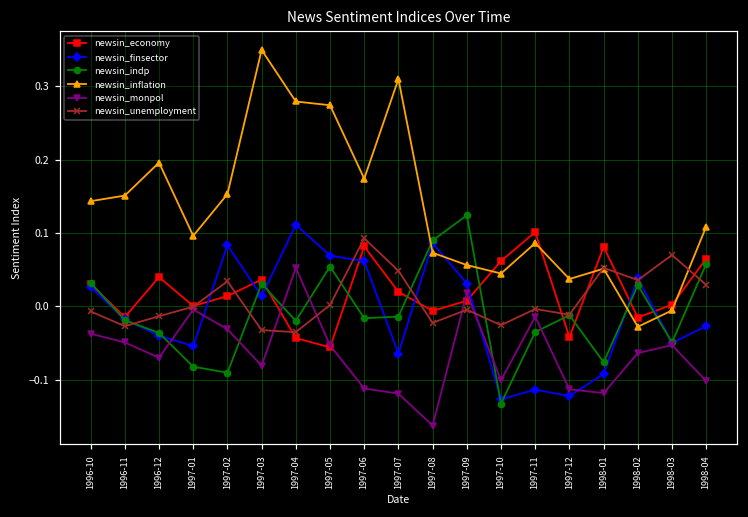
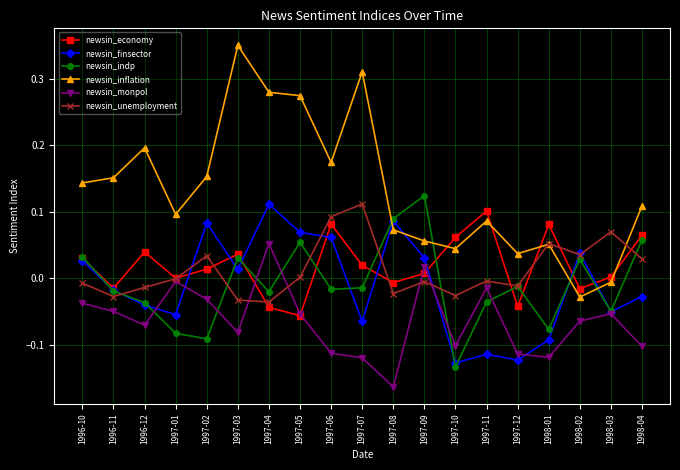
  {
    "newsin_economy": {
      "1996-12": 0.04,
      "1997-02": 0.01,
      "1997-03": 0.04,
      "1997-04": -0.04,
      "1997-06": 0.08,
      "1997-07": 0.02,
      "1997-08": -0.01,
      "1997-09": 0.01,
      "1997-10": 0.06,
      "1997-11": 0.10,
      "1997-12": -0.04,
      "1998-01": 0.08,
      "1998-02": -0.02,
      "1998-03": 0.00,
      "1998-04": 0.06
    },
    "newsin_finsector": {
      "1997-01": -0.05,
      "1997-02": 0.08,
      "1997-03": 0.01,
      "1997-04": 0.11,
      "1997-05": 0.07,
      "1997-06": 0.06,
      "1997-07": -0.06,
      "1997-09": 0.03,
      "1997-10": -0.13,
      "1997-11": -0.11,
      "1997-12": -0.12,
      "1998-01": -0.09,
      "1998-04": -0.03
    },
    "newsin_indp": {
      "1997-01": -0.08,
      "1997-02": -0.09,
      "1997-03": 0.03,
      "1997-04": -0.02,
      "1997-05": 0.05,
      "1997-06": -0.02,
      "1997-07": -0.01,
      "1997-09": 0.12,
      "1997-10": -0.13,
      "1997-11": -0.04,
      "1998-01": -0.08,
      "1998-02": 0.03,
      "1998-04": 0.06
    },
    "newsin_inflation": {
      "1996-10": 0.14,
      "1996-11": 0.15,
      "1996-12": 0.20,
      "1997-01": 0.10,
      "1997-02": 0.15,
      "1997-03": 0.35,
      "1997-04": 0.28,
      "1997-05": 0.27,
      "1997-06": 0.17,
      "1997-07": 0.31,
      "1997-08": 0.07,
      "1997-09": 0.06,
      "1997-10": 0.04,
      "1997-11": 0.09,
      "1997-12": 0.04,
      "1998-02": -0.03,
      "1998-03": -0.01,
      "1998-04": 0.11
    },
    "newsin_monpol": {
      "1996-10": -0.04,
      "1996-11": -0.05,
      "1996-12": -0.07,
      "1997-01": 0.00,
      "1997-02": -0.03,
      "1997-03": -0.08,
      "1997-04": 0.05,
      "1997-06": -0.11,
      "1997-07": -0.12,
      "1997-08": -0.16,
      "1997-09": 0.02,
      "1997-10": -0.10,
      "1997-11": -0.01,
      "1997-12": -0.11,
      "1998-01": -0.12,
      "1998-02": -0.06,
      "1998-04": -0.10
    },
    "newsin_unemployment": {
      "1996-10": -0.01,
      "1996-11": -0.03,
      "1996-12": -0.01,
      "1997-02": 0.03,
      "1997-03": -0.03,
      "1997-04": -0.04,
      "1997-05": 0.00,
      "1997-06": 0.09,
-     "1997-07": 0.05,
+     "1997-07": 0.11,
      "1997-08": -0.02,
      "1997-09": 0.00,
      "1997-10": -0.03,
      "1997-11": 0.00,
      "1998-03": 0.07,
      "1998-04": 0.03
    }
  }
